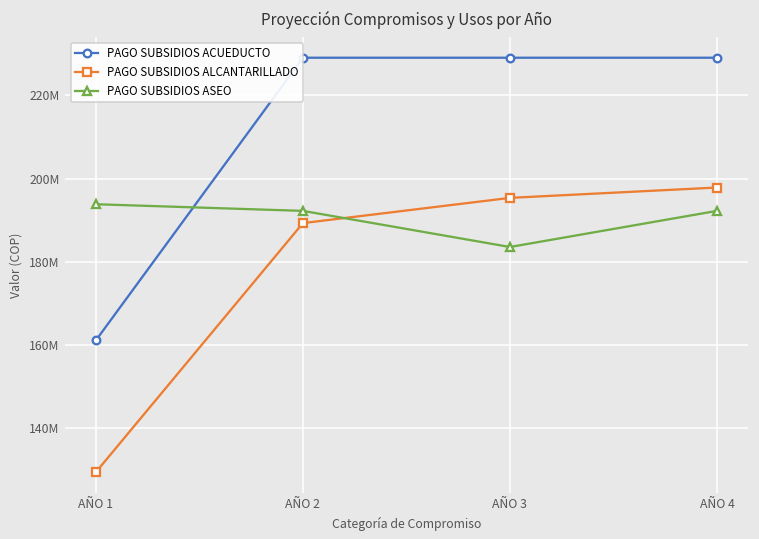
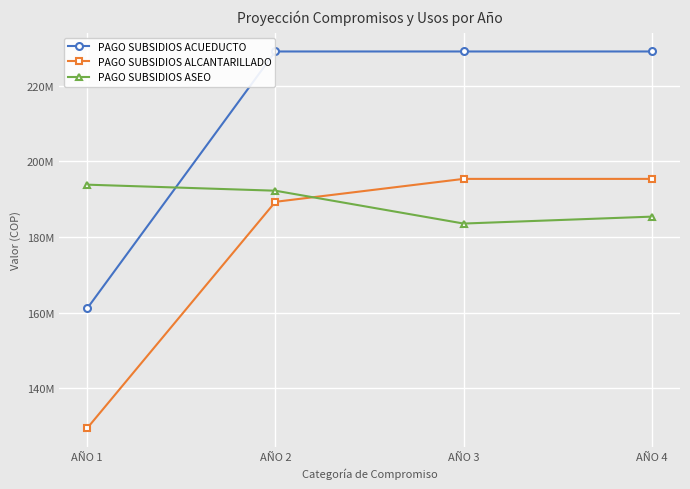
  {
    "PAGO SUBSIDIOS ACUEDUCTO": {
      "AÑO 1": 161000000,
      "AÑO 3": 229000000,
      "AÑO 4": 229000000
    },
    "PAGO SUBSIDIOS ALCANTARILLADO": {
      "AÑO 1": 129000000,
      "AÑO 2": 189000000,
      "AÑO 3": 195000000,
-     "AÑO 4": 198000000
+     "AÑO 4": 195000000
    },
    "PAGO SUBSIDIOS ASEO": {
      "AÑO 1": 194000000,
      "AÑO 2": 192000000,
      "AÑO 3": 184000000,
-     "AÑO 4": 192000000
+     "AÑO 4": 185000000
    }
  }
